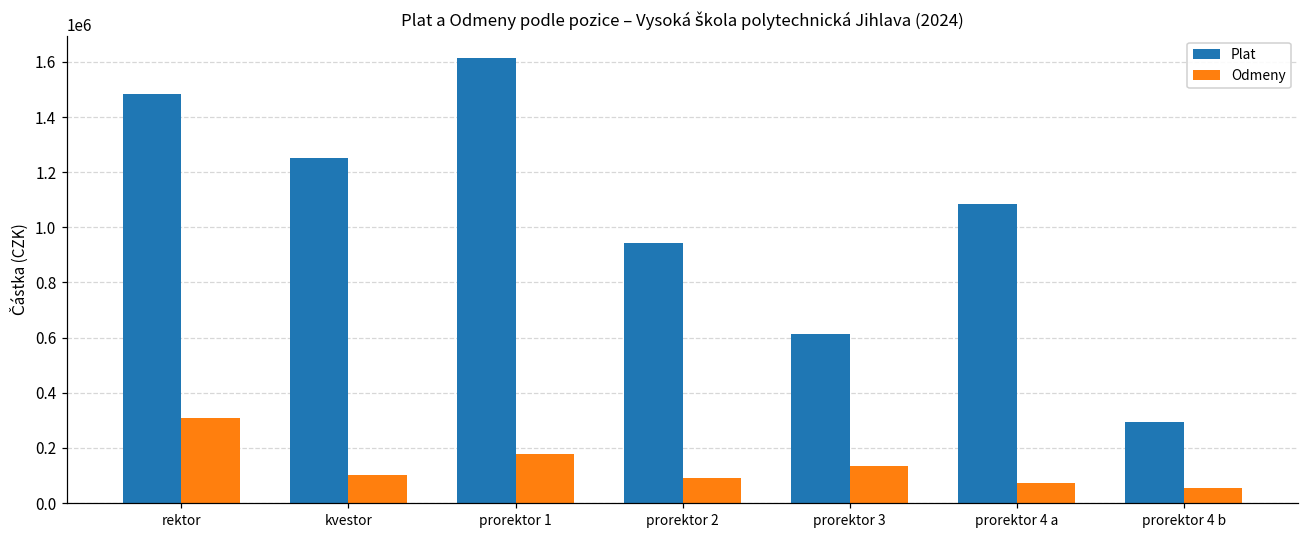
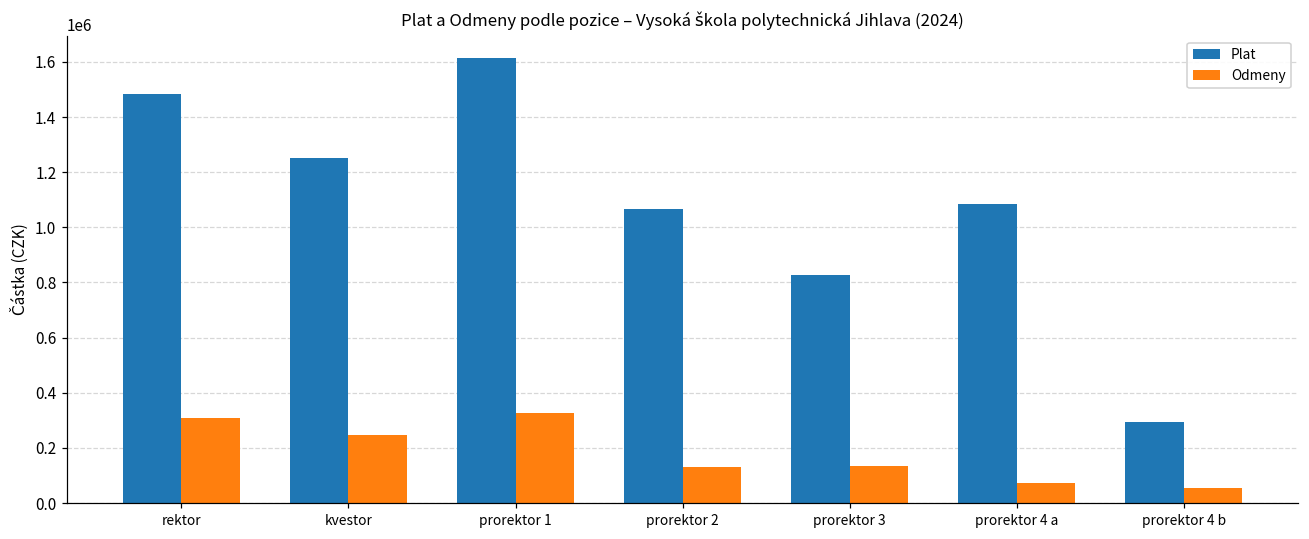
  {
    "Plat": {
      "rektor": 1480000,
      "kvestor": 1250000,
      "prorektor 1": 1610000,
-     "prorektor 2": 940000,
-     "prorektor 3": 610000,
+     "prorektor 2": 1060000,
+     "prorektor 3": 830000,
      "prorektor 4 a": 1080000,
      "prorektor 4 b": 300000
    },
    "Odmeny": {
      "rektor": 310000,
-     "kvestor": 100000,
-     "prorektor 1": 180000,
-     "prorektor 2": 90000,
+     "kvestor": 240000,
+     "prorektor 1": 330000,
+     "prorektor 2": 130000,
      "prorektor 3": 130000,
      "prorektor 4 a": 70000,
      "prorektor 4 b": 60000
    }
  }
